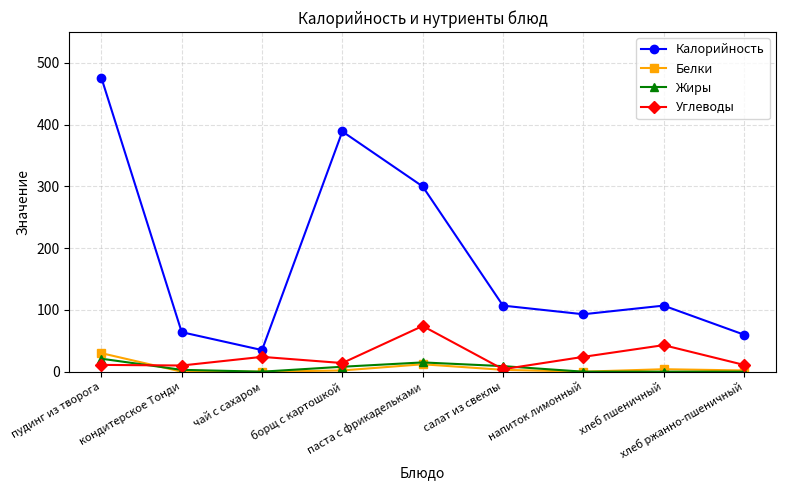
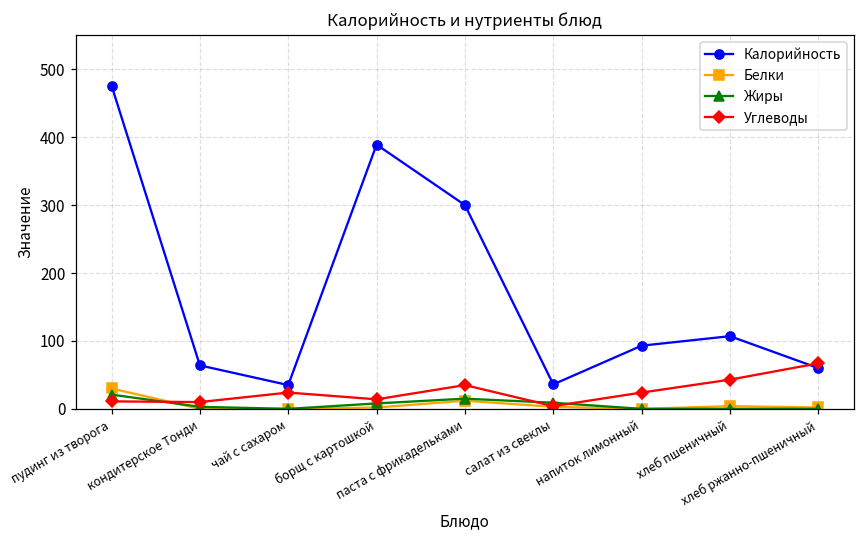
  {
    "Калорийность": {
      "пудинг из творога": 480,
      "кондитерское Тонди": 60,
      "чай с сахаром": 40,
      "борщ с картошкой": 390,
      "паста с фрикадельками": 300,
-     "салат из свеклы": 110,
+     "салат из свеклы": 40,
      "напиток лимонный": 90,
      "хлеб пшеничный": 110,
      "хлеб ржанно-пшеничный": 60
    },
    "Белки": {
      "пудинг из творога": 30,
      "борщ с картошкой": 0
    },
    "Жиры": {
      "пудинг из творога": 20,
      "борщ с картошкой": 10,
      "салат из свеклы": 10
    },
    "Углеводы": {
      "пудинг из творога": 10,
      "кондитерское Тонди": 10,
      "чай с сахаром": 20,
      "борщ с картошкой": 10,
-     "паста с фрикадельками": 70,
+     "паста с фрикадельками": 40,
      "напиток лимонный": 20,
      "хлеб пшеничный": 40,
-     "хлеб ржанно-пшеничный": 10
+     "хлеб ржанно-пшеничный": 70
    }
  }
